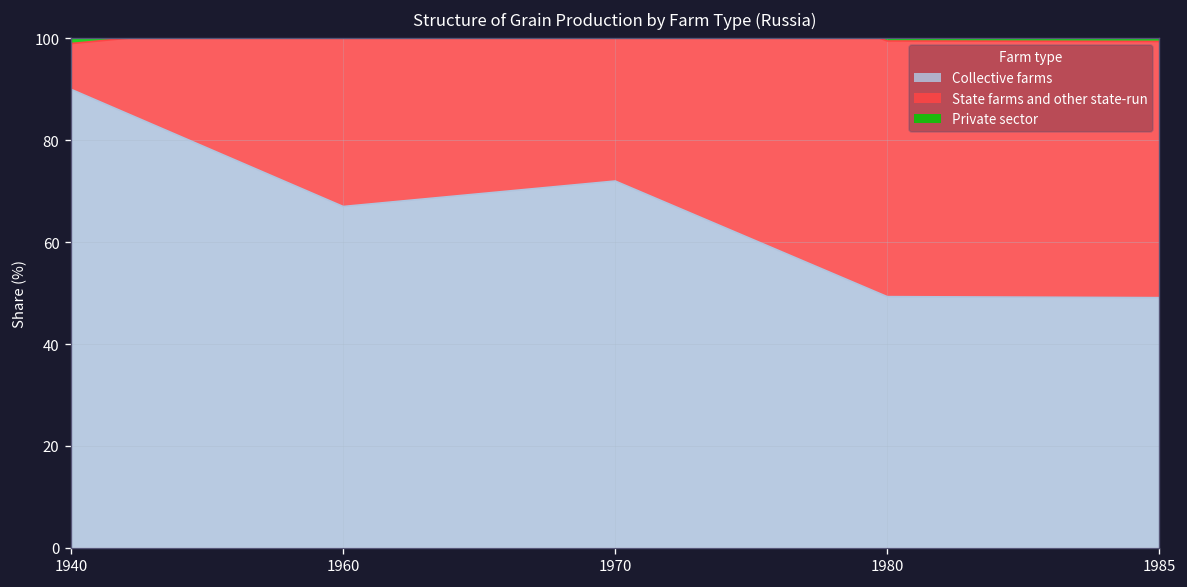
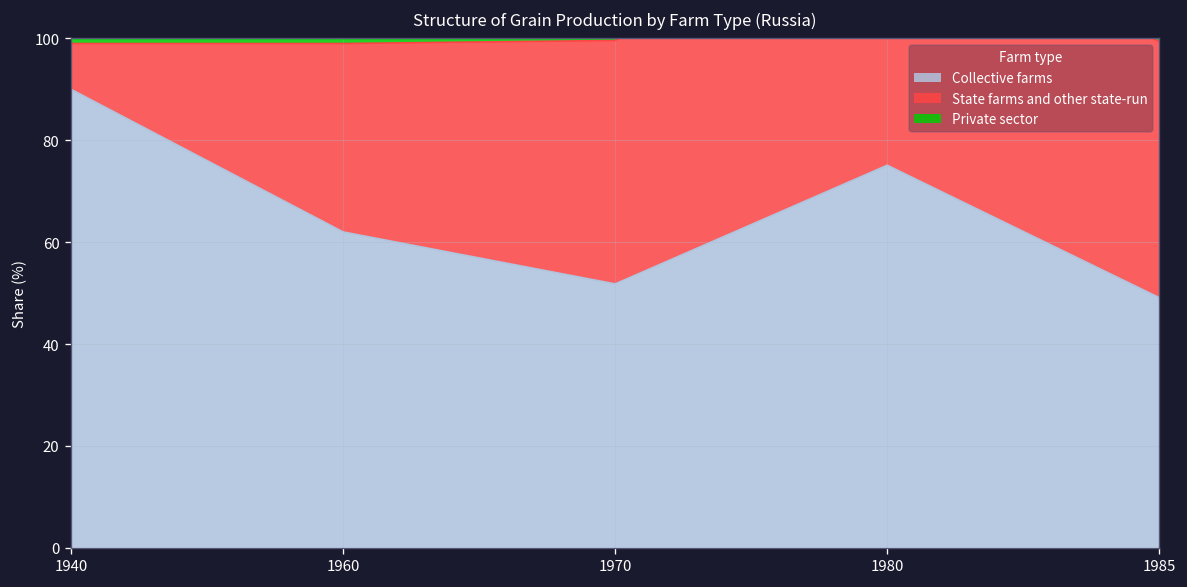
  {
    "Collective farms": {
      "1940": 90,
-     "1960": 67,
-     "1970": 72,
-     "1980": 49,
+     "1960": 62,
+     "1970": 52,
+     "1980": 75,
      "1985": 49
    },
    "State farms and other state-run": {
      "1940": 9
    },
    "Private sector": {
      "1940": 1
    }
  }
